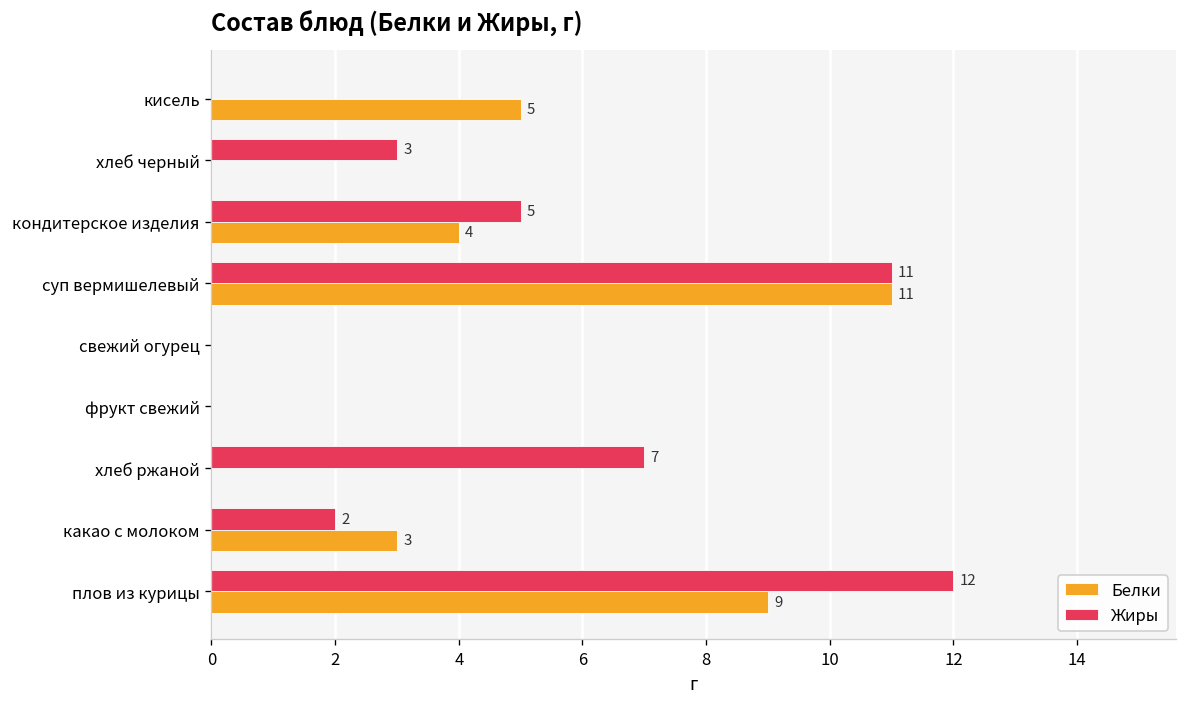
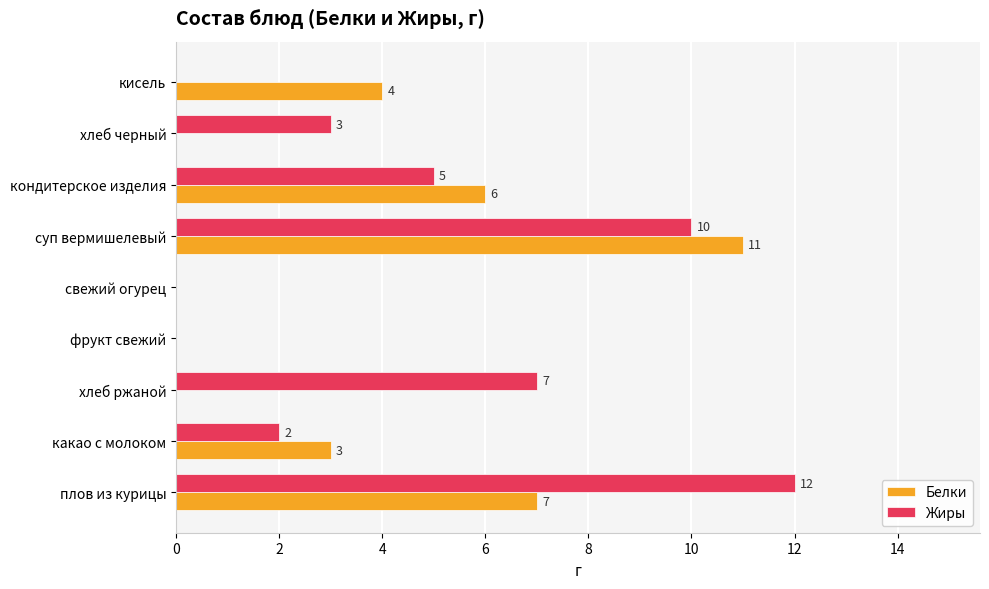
  {
    "Белки": {
-     "кисель": 5,
-     "кондитерское изделия": 4,
+     "кисель": 4,
+     "кондитерское изделия": 6,
      "суп вермишелевый": 11,
      "какао с молоком": 3,
-     "плов из курицы": 9
+     "плов из курицы": 7
    },
    "Жиры": {
      "хлеб черный": 3,
      "кондитерское изделия": 5,
-     "суп вермишелевый": 11,
+     "суп вермишелевый": 10,
      "хлеб ржаной": 7,
      "какао с молоком": 2,
      "плов из курицы": 12
    }
  }
